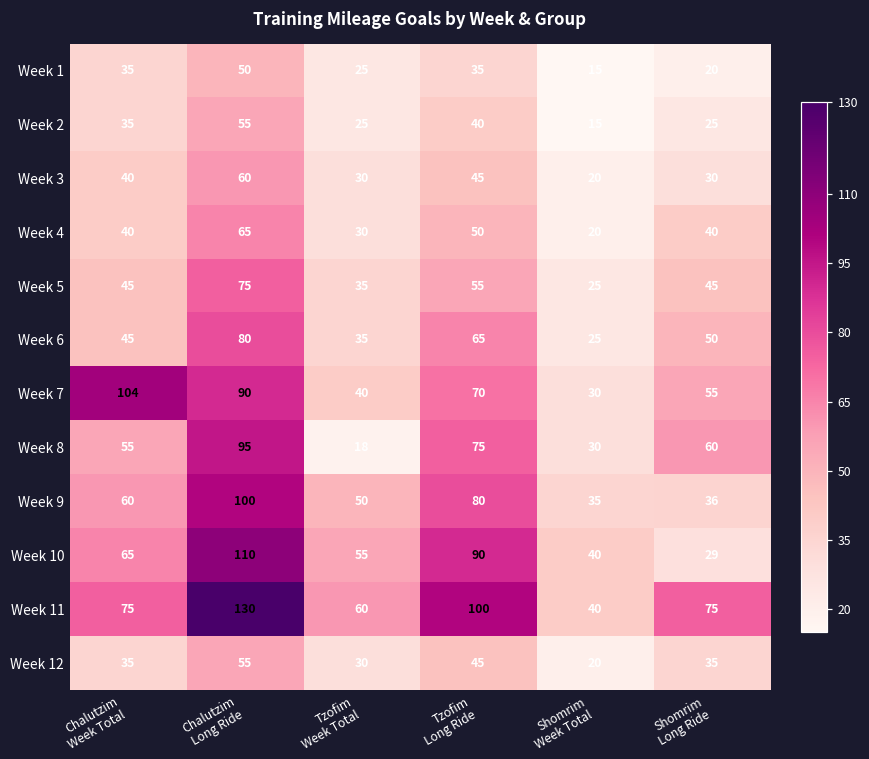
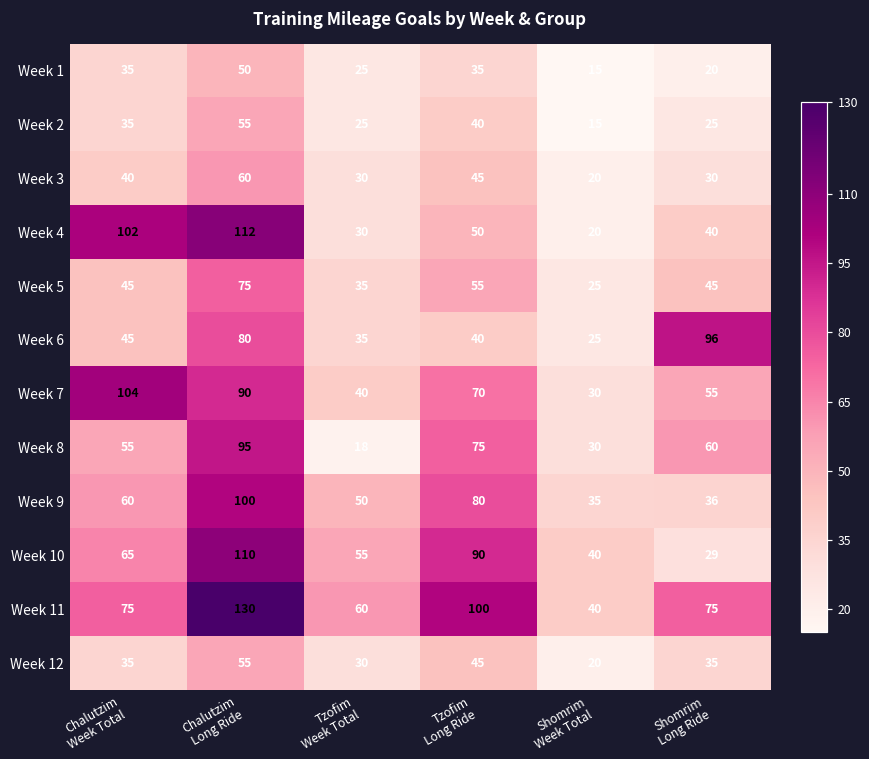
  {
    "Week 1": {
      "Chalutzim Long Ride": 50
    },
    "Week 2": {
      "Chalutzim Long Ride": 55,
      "Tzofim Long Ride": 40
    },
    "Week 3": {
      "Chalutzim Week Total": 40,
      "Chalutzim Long Ride": 60,
      "Tzofim Long Ride": 45
    },
    "Week 4": {
-     "Chalutzim Week Total": 40,
-     "Chalutzim Long Ride": 65,
+     "Chalutzim Week Total": 102,
+     "Chalutzim Long Ride": 112,
      "Tzofim Long Ride": 50,
      "Shomrim Long Ride": 40
    },
    "Week 5": {
      "Chalutzim Week Total": 45,
      "Chalutzim Long Ride": 75,
      "Tzofim Long Ride": 55,
      "Shomrim Long Ride": 45
    },
    "Week 6": {
      "Chalutzim Week Total": 45,
      "Chalutzim Long Ride": 80,
-     "Tzofim Long Ride": 65,
-     "Shomrim Long Ride": 50
+     "Tzofim Long Ride": 40,
+     "Shomrim Long Ride": 96
    },
    "Week 7": {
      "Chalutzim Week Total": 104,
      "Chalutzim Long Ride": 90,
      "Tzofim Week Total": 40,
      "Tzofim Long Ride": 70,
      "Shomrim Long Ride": 55
    },
    "Week 8": {
      "Chalutzim Week Total": 55,
      "Chalutzim Long Ride": 95,
      "Tzofim Long Ride": 75,
      "Shomrim Long Ride": 60
    },
    "Week 9": {
      "Chalutzim Week Total": 60,
      "Chalutzim Long Ride": 100,
      "Tzofim Week Total": 50,
      "Tzofim Long Ride": 80
    },
    "Week 10": {
      "Chalutzim Week Total": 65,
      "Chalutzim Long Ride": 110,
      "Tzofim Week Total": 55,
      "Tzofim Long Ride": 90,
      "Shomrim Week Total": 40
    },
    "Week 11": {
      "Chalutzim Week Total": 75,
      "Chalutzim Long Ride": 130,
      "Tzofim Week Total": 60,
      "Tzofim Long Ride": 100,
      "Shomrim Week Total": 40,
      "Shomrim Long Ride": 75
    },
    "Week 12": {
      "Chalutzim Long Ride": 55,
      "Tzofim Long Ride": 45
    }
  }
